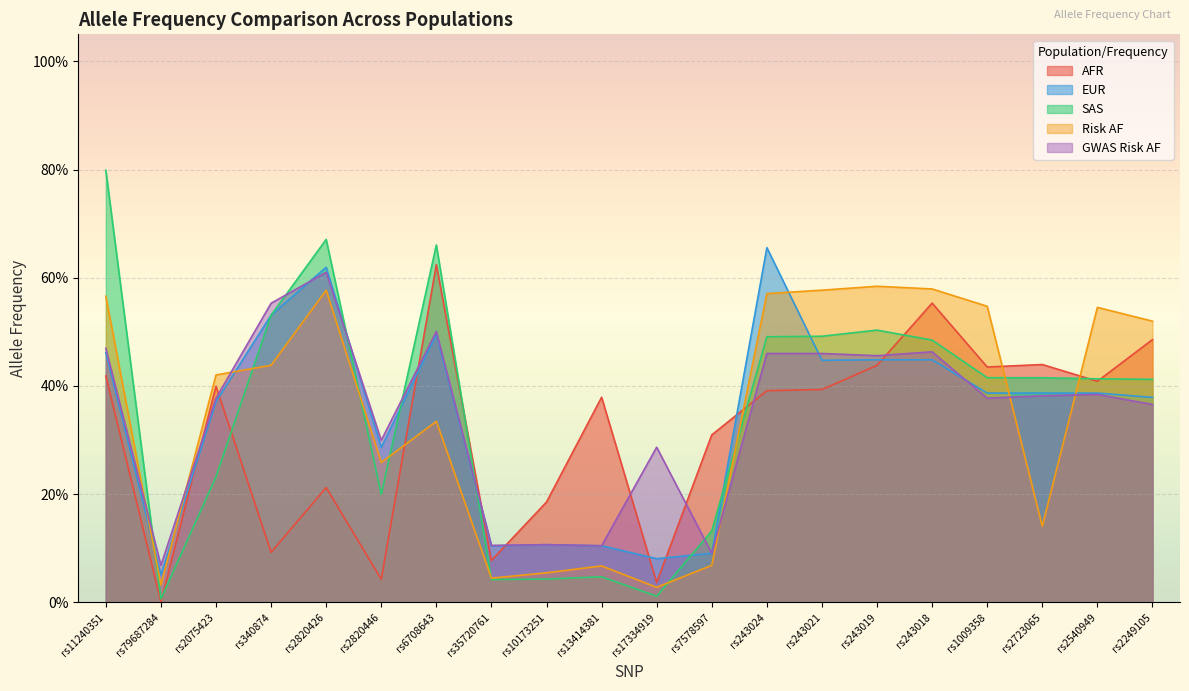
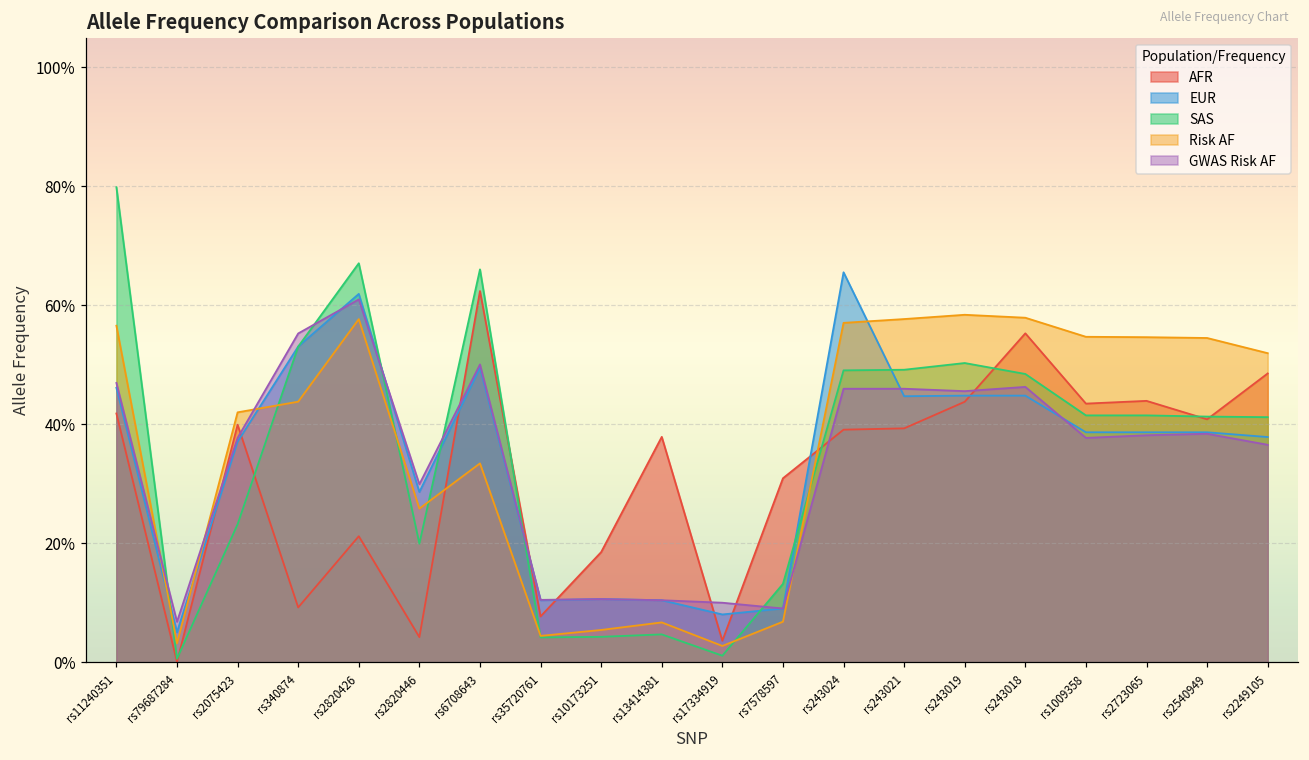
  {
    "AFR": {
      "rs11240351": "42%",
      "rs79687284": "0%",
      "rs2075423": "40%",
      "rs340874": "9%",
      "rs2820426": "21%",
      "rs2820446": "4%",
      "rs6708643": "62%",
      "rs35720761": "8%",
      "rs10173251": "19%",
      "rs13414381": "38%",
      "rs17334919": "4%",
      "rs7578597": "31%",
      "rs243024": "39%",
      "rs243021": "39%",
      "rs243019": "44%",
      "rs243018": "55%",
      "rs1009358": "43%",
      "rs2723065": "44%",
      "rs2249105": "49%"
    },
    "EUR": {
      "rs11240351": "46%",
      "rs79687284": "5%",
      "rs2075423": "37%",
      "rs2820426": "62%",
      "rs2820446": "29%",
      "rs6708643": "50%",
      "rs17334919": "8%",
      "rs243024": "66%",
      "rs243021": "45%",
      "rs243019": "45%",
      "rs243018": "45%",
      "rs1009358": "39%",
      "rs2723065": "39%",
      "rs2249105": "38%"
    },
    "SAS": {
      "rs11240351": "80%",
      "rs79687284": "1%",
      "rs2075423": "23%",
      "rs2820426": "67%",
      "rs2820446": "20%",
      "rs6708643": "66%",
      "rs10173251": "4%",
      "rs13414381": "5%",
      "rs17334919": "1%",
      "rs7578597": "13%",
      "rs243024": "49%",
      "rs243021": "49%",
      "rs243019": "50%",
      "rs243018": "48%",
      "rs1009358": "42%",
      "rs2723065": "42%",
      "rs2249105": "41%"
    },
    "Risk AF": {
      "rs11240351": "57%",
      "rs79687284": "3%",
      "rs2075423": "42%",
      "rs340874": "44%",
      "rs2820426": "58%",
      "rs2820446": "26%",
      "rs6708643": "33%",
      "rs10173251": "5%",
      "rs13414381": "7%",
      "rs17334919": "3%",
      "rs7578597": "7%",
      "rs243024": "57%",
      "rs243021": "58%",
      "rs243019": "58%",
      "rs243018": "58%",
      "rs1009358": "55%",
-     "rs2723065": "14%",
+     "rs2723065": "55%",
      "rs2540949": "55%",
      "rs2249105": "52%"
    },
    "GWAS Risk AF": {
      "rs11240351": "47%",
      "rs79687284": "7%",
      "rs2075423": "38%",
      "rs340874": "55%",
      "rs2820426": "61%",
      "rs2820446": "30%",
      "rs6708643": "50%",
-     "rs17334919": "29%",
+     "rs17334919": "10%",
      "rs243024": "46%",
      "rs243021": "46%",
      "rs243019": "46%",
      "rs243018": "46%",
      "rs1009358": "38%",
      "rs2723065": "38%",
      "rs2249105": "37%"
    }
  }
